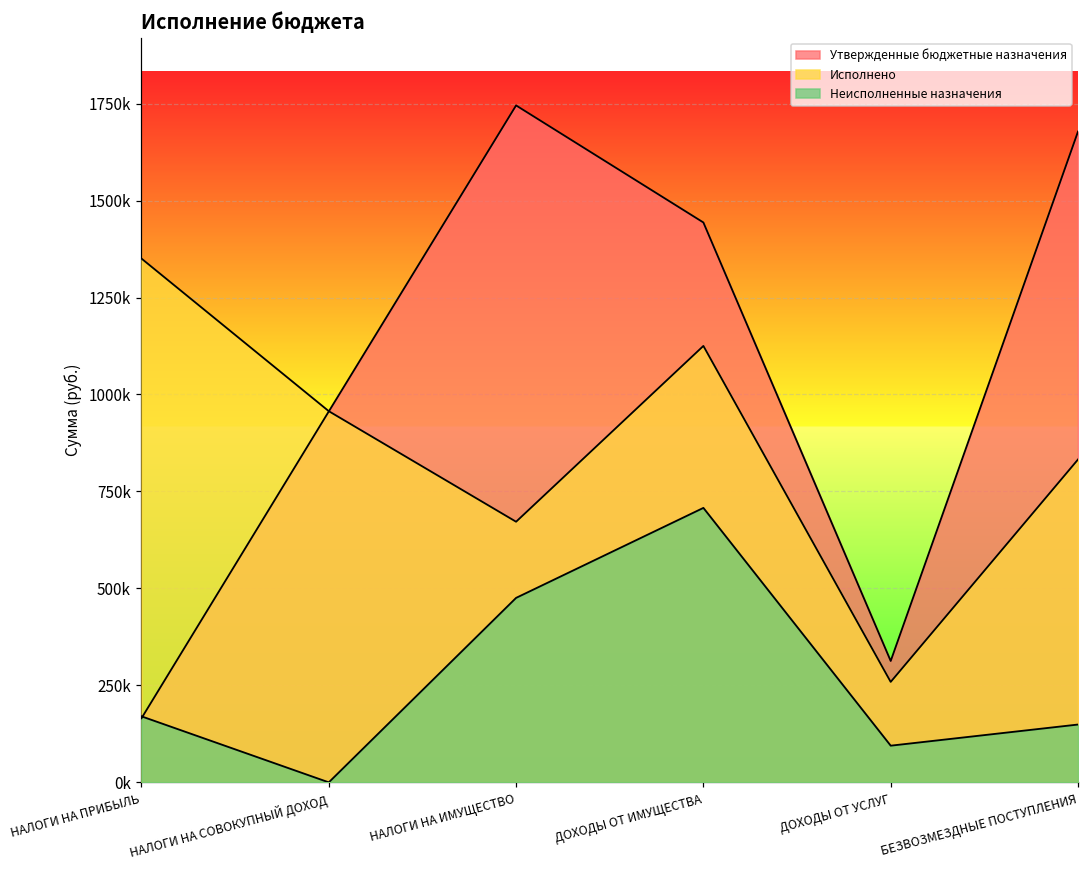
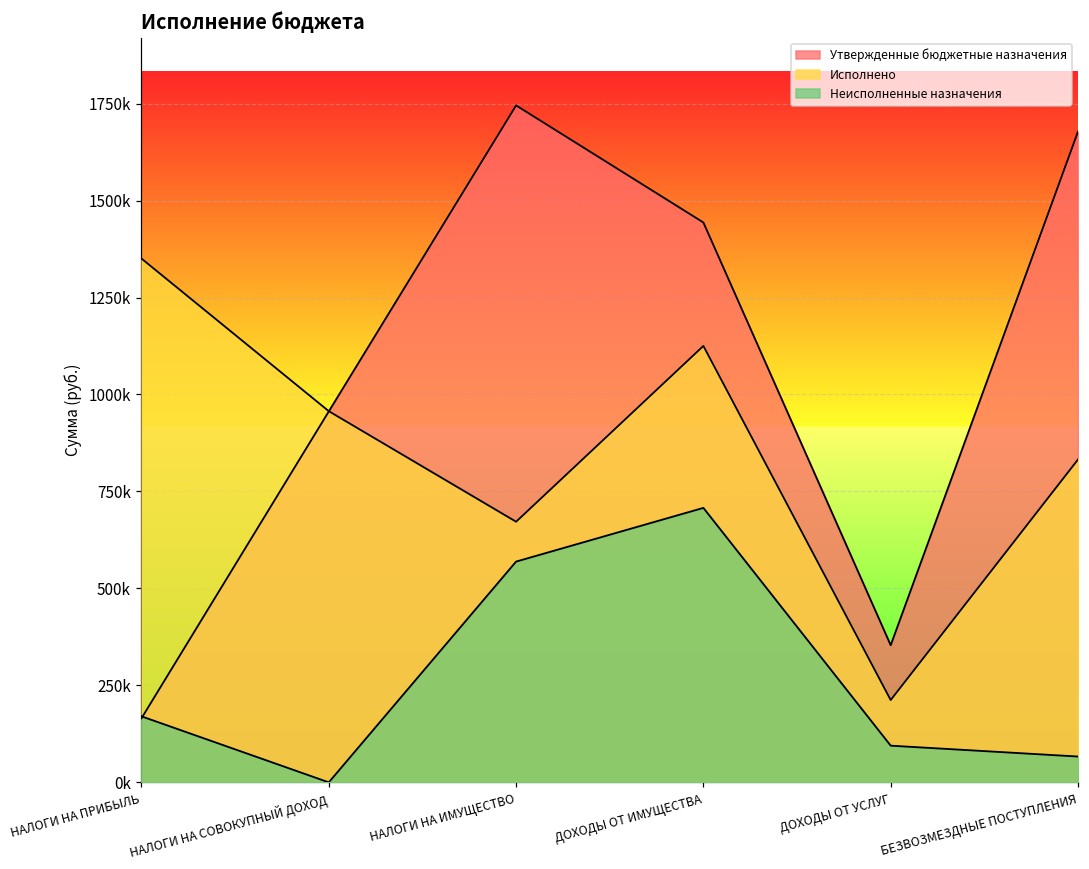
  {
    "Утвержденные бюджетные назначения": {
      "НАЛОГИ НА ИМУЩЕСТВО": 1750000,
      "ДОХОДЫ ОТ ИМУЩЕСТВА": 1440000,
-     "ДОХОДЫ ОТ УСЛУГ": 310000,
+     "ДОХОДЫ ОТ УСЛУГ": 350000,
      "БЕЗВОЗМЕЗДНЫЕ ПОСТУПЛЕНИЯ": 1680000
    },
    "Исполнено": {
      "НАЛОГИ НА ПРИБЫЛЬ": 1350000,
      "НАЛОГИ НА ИМУЩЕСТВО": 670000,
      "ДОХОДЫ ОТ ИМУЩЕСТВА": 1130000,
-     "ДОХОДЫ ОТ УСЛУГ": 260000,
+     "ДОХОДЫ ОТ УСЛУГ": 210000,
      "БЕЗВОЗМЕЗДНЫЕ ПОСТУПЛЕНИЯ": 830000
    },
    "Неисполненные назначения": {
      "НАЛОГИ НА СОВОКУПНЫЙ ДОХОД": 0,
-     "НАЛОГИ НА ИМУЩЕСТВО": 480000,
+     "НАЛОГИ НА ИМУЩЕСТВО": 570000,
      "ДОХОДЫ ОТ ИМУЩЕСТВА": 710000,
      "ДОХОДЫ ОТ УСЛУГ": 90000,
-     "БЕЗВОЗМЕЗДНЫЕ ПОСТУПЛЕНИЯ": 150000
+     "БЕЗВОЗМЕЗДНЫЕ ПОСТУПЛЕНИЯ": 70000
    }
  }
